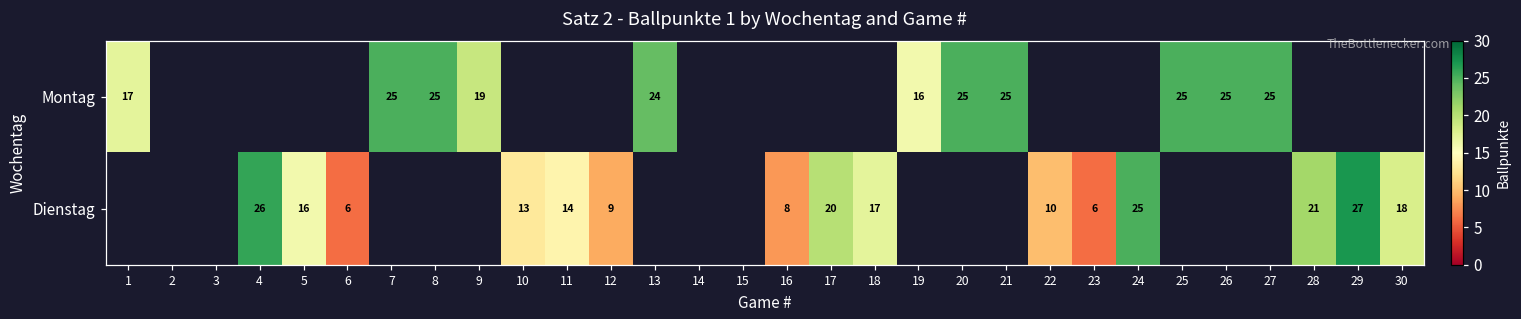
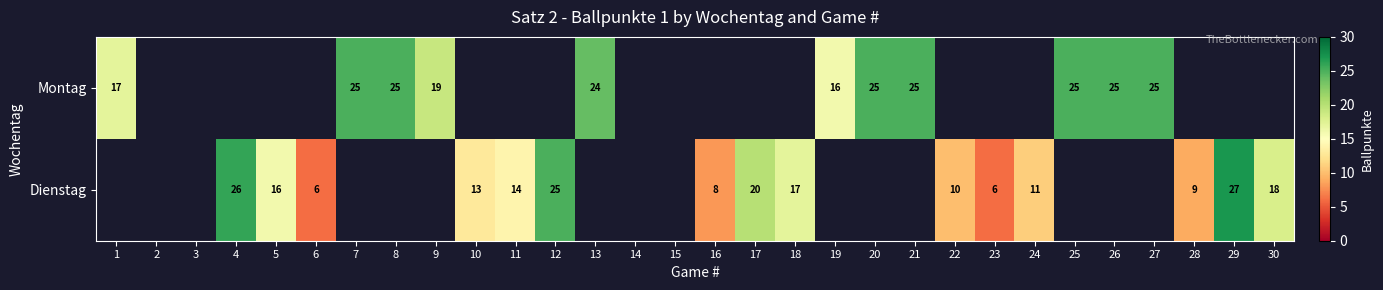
  {
    "Montag": {
      "1": 17,
      "7": 25,
      "8": 25,
      "9": 19,
      "13": 24,
      "19": 16,
      "20": 25,
      "21": 25,
      "25": 25,
      "26": 25,
      "27": 25
    },
    "Dienstag": {
      "4": 26,
      "5": 16,
      "6": 6,
      "10": 13,
      "11": 14,
-     "12": 9,
+     "12": 25,
      "16": 8,
      "17": 20,
      "18": 17,
      "22": 10,
      "23": 6,
-     "24": 25,
-     "28": 21,
+     "24": 11,
+     "28": 9,
      "29": 27,
      "30": 18
    }
  }
